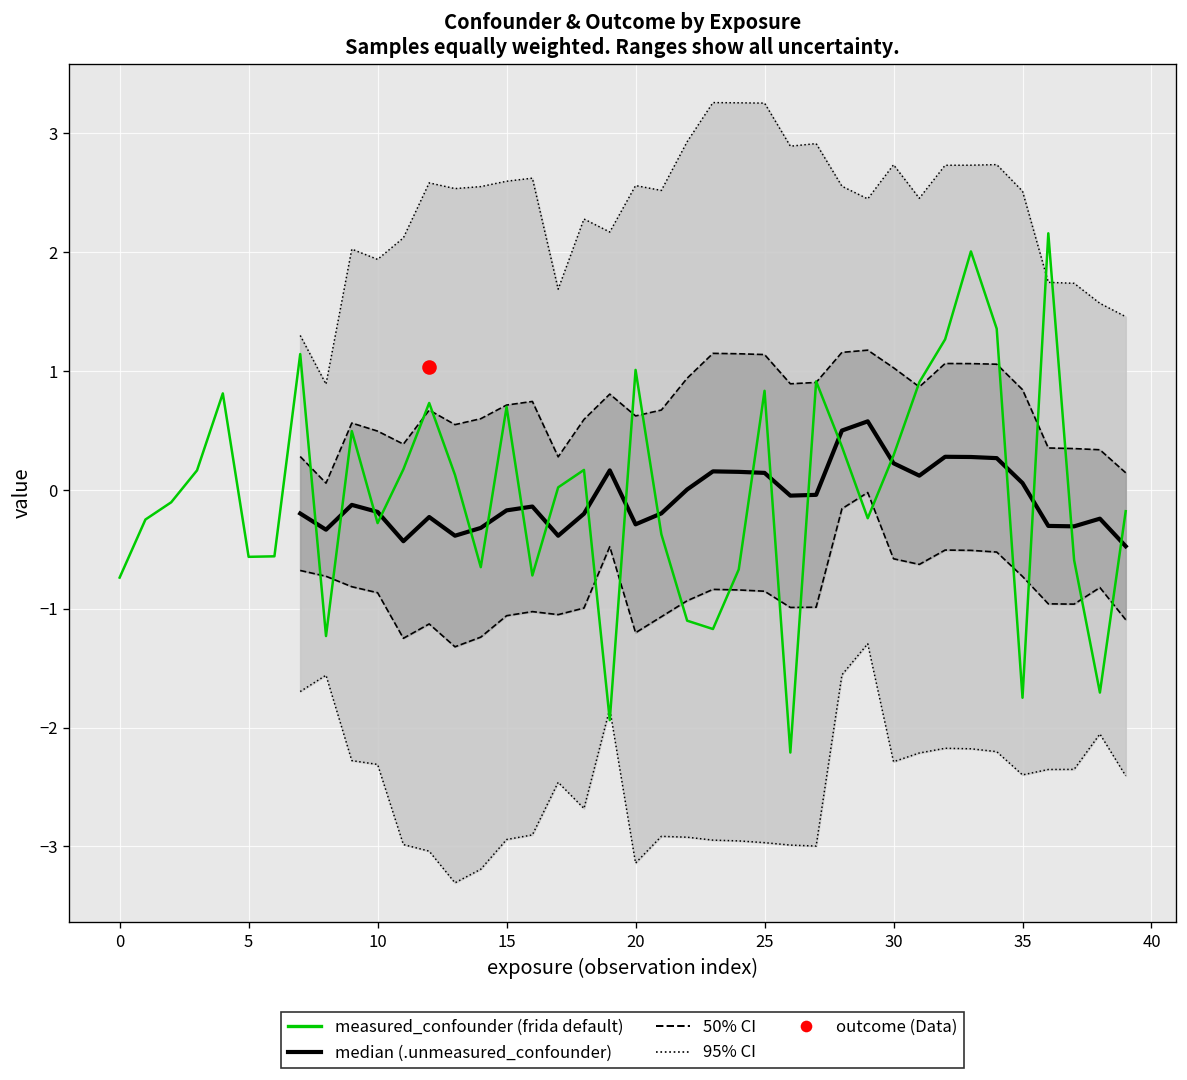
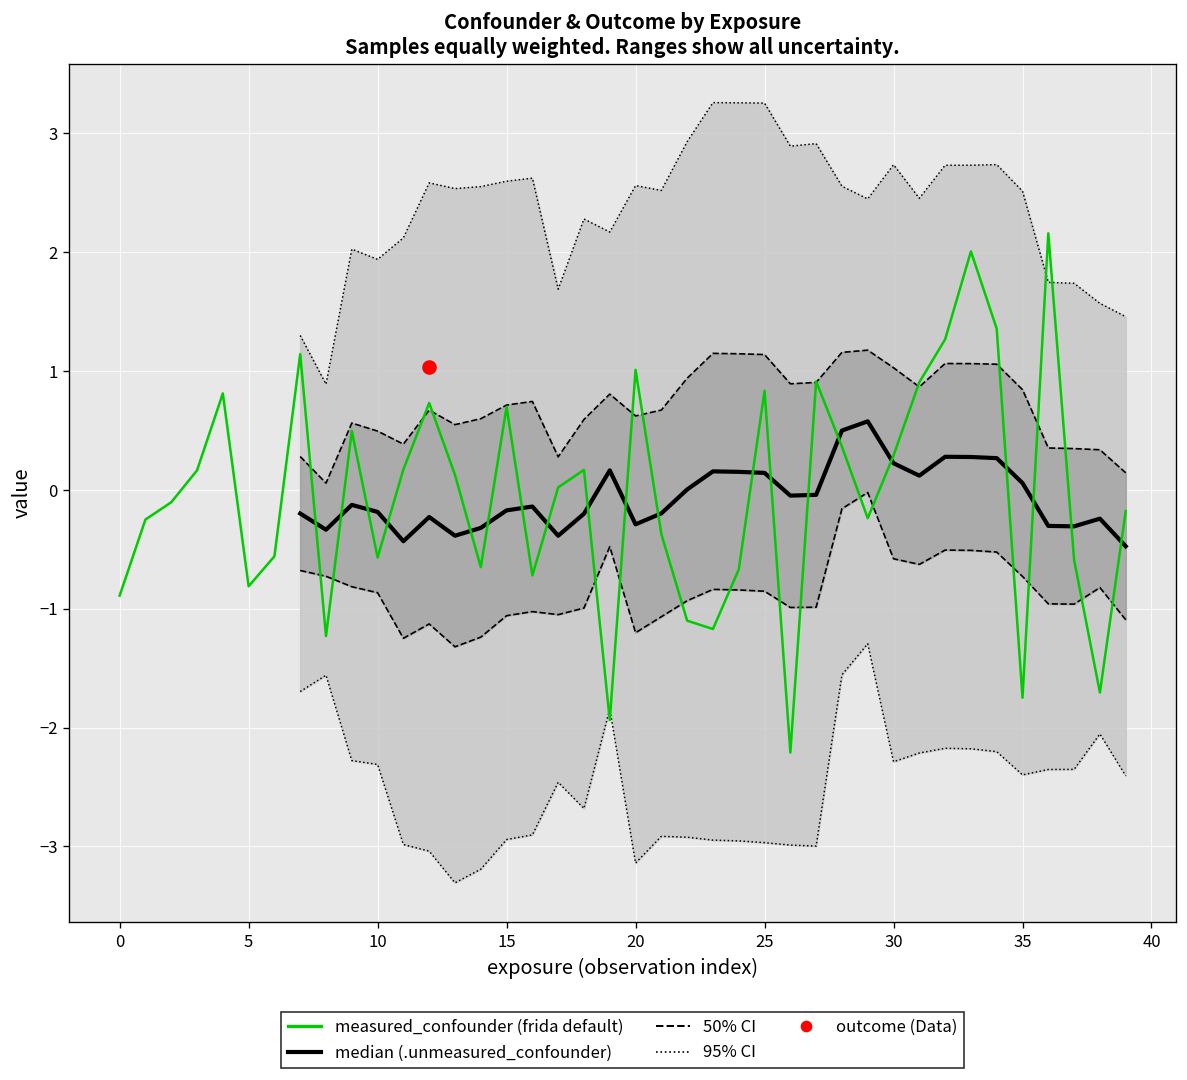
  {
    "measured_confounder (frida default)": {
-     "0": -0.7,
-     "5": -0.6,
-     "10": -0.3,
+     "0": -0.9,
+     "5": -0.8,
+     "10": -0.6,
      "20": 1.0,
      "25": 0.8,
      "30": 0.3,
      "35": -1.7
    }
  }
